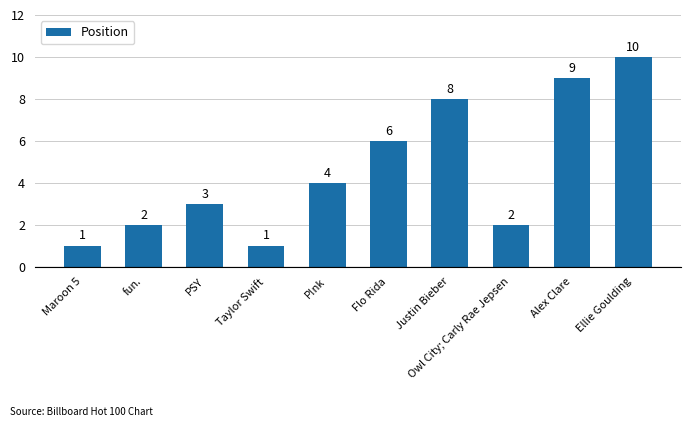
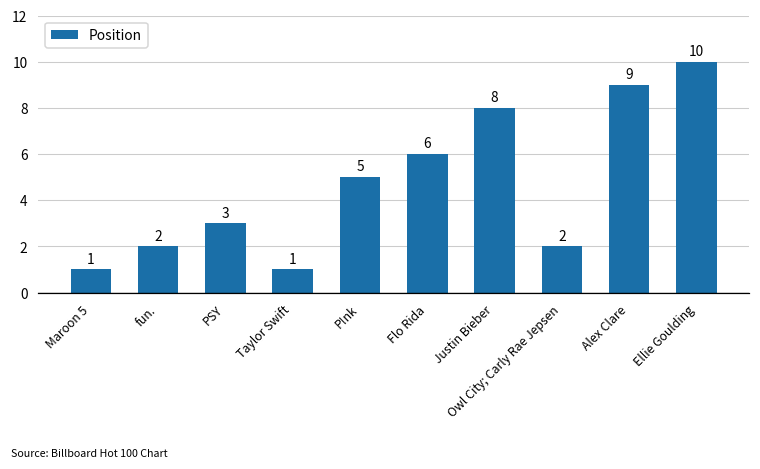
  {
    "Maroon 5": 1,
    "fun.": 2,
    "PSY": 3,
    "Taylor Swift": 1,
-   "P!nk": 4,
+   "P!nk": 5,
    "Flo Rida": 6,
    "Justin Bieber": 8,
    "Owl City; Carly Rae Jepsen": 2,
    "Alex Clare": 9,
    "Ellie Goulding": 10
  }
